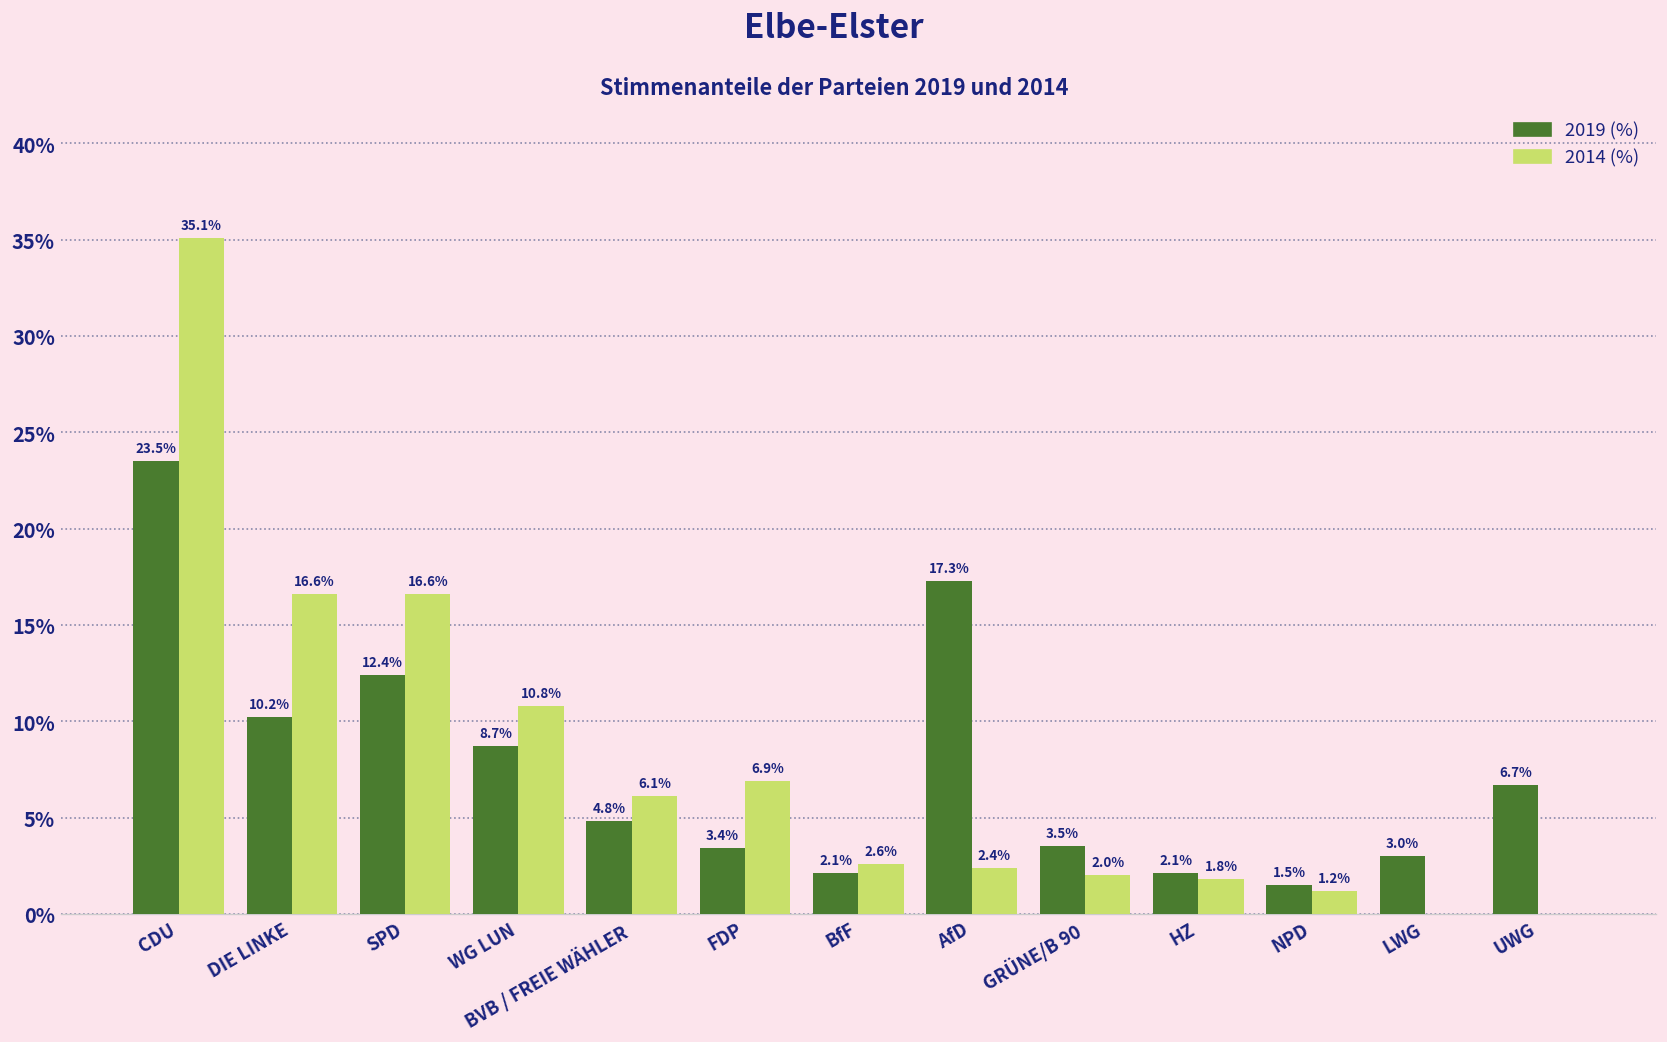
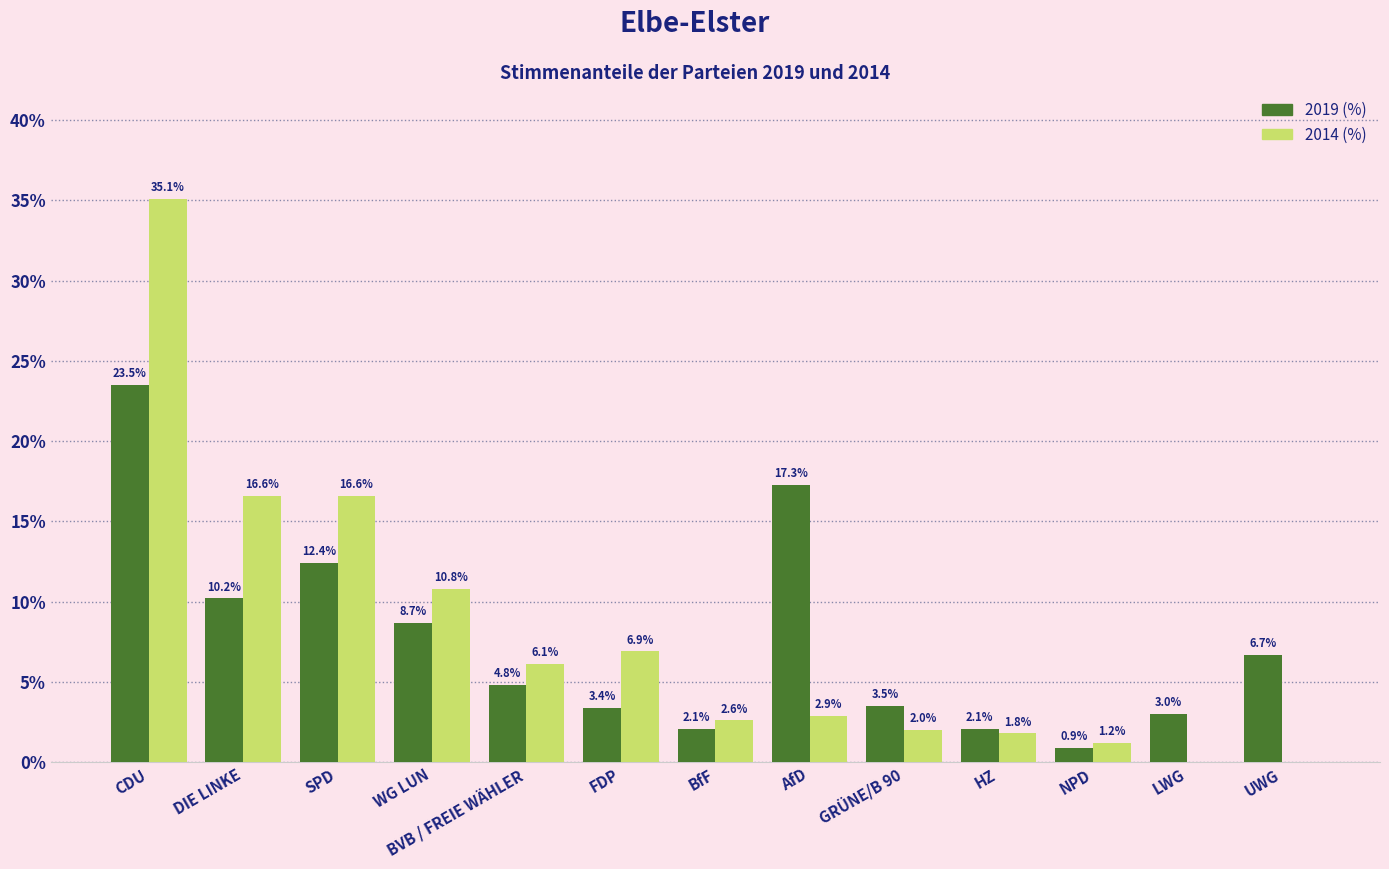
  {
    "2019 (%)": {
      "CDU": "23.5%",
      "DIE LINKE": "10.2%",
      "SPD": "12.4%",
      "WG LUN": "8.7%",
      "BVB / FREIE WÄHLER": "4.8%",
      "FDP": "3.4%",
      "BfF": "2.1%",
      "AfD": "17.3%",
      "GRÜNE/B 90": "3.5%",
      "HZ": "2.1%",
-     "NPD": "1.5%",
+     "NPD": "0.9%",
      "LWG": "3.0%",
      "UWG": "6.7%"
    },
    "2014 (%)": {
      "CDU": "35.1%",
      "DIE LINKE": "16.6%",
      "SPD": "16.6%",
      "WG LUN": "10.8%",
      "BVB / FREIE WÄHLER": "6.1%",
      "FDP": "6.9%",
      "BfF": "2.6%",
-     "AfD": "2.4%",
+     "AfD": "2.9%",
      "GRÜNE/B 90": "2.0%",
      "HZ": "1.8%",
      "NPD": "1.2%"
    }
  }
